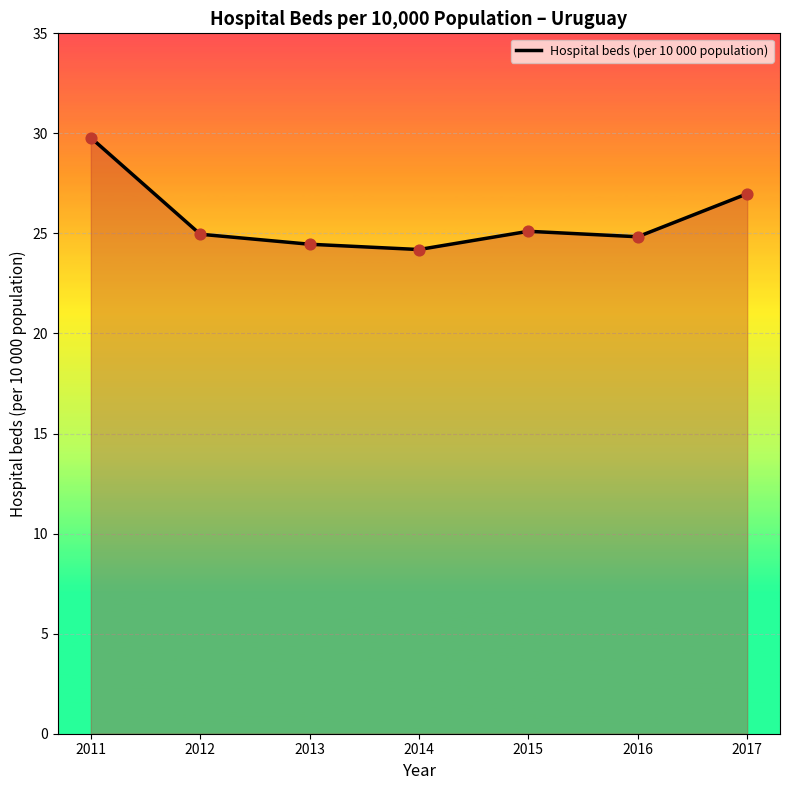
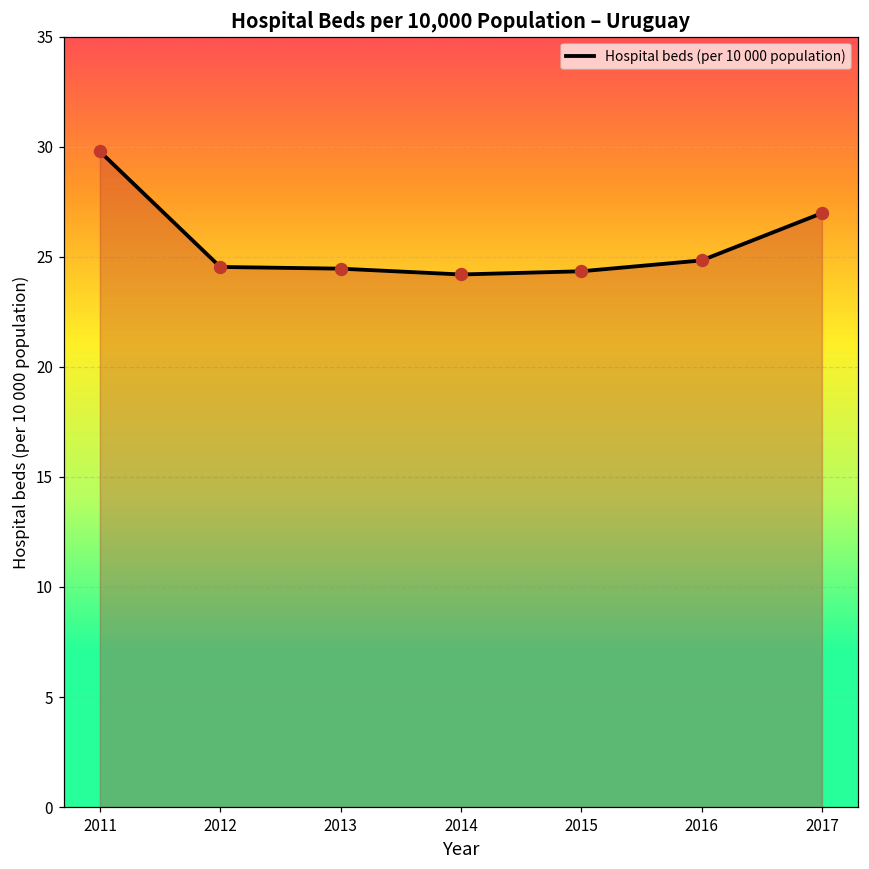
  {
    "2011": 29.8,
-   "2012": 25.0,
+   "2012": 24.5,
    "2013": 24.5,
    "2014": 24.2,
-   "2015": 25.1,
+   "2015": 24.3,
    "2016": 24.8,
    "2017": 27.0
  }
